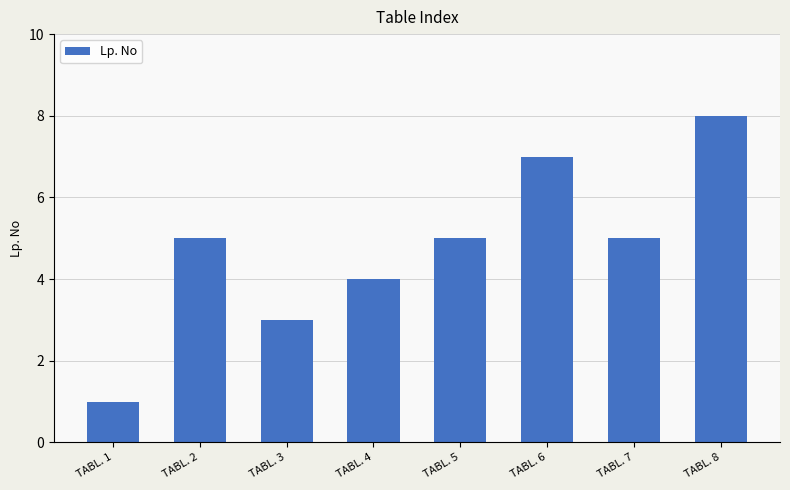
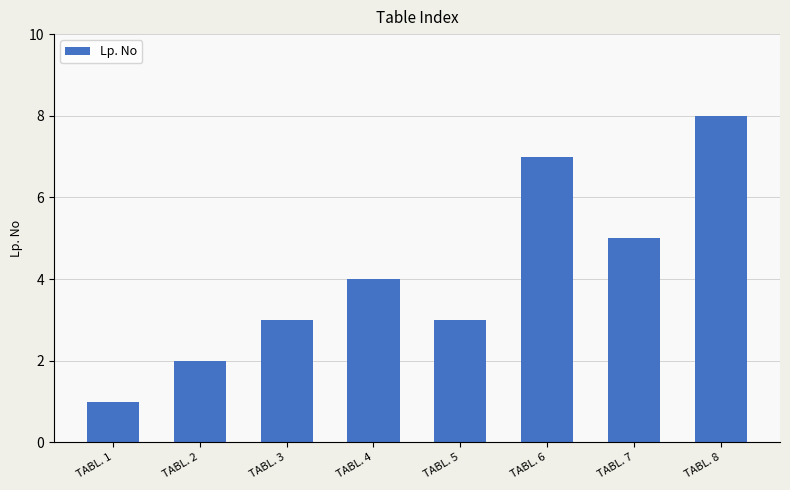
  {
    "TABL. 1": 1,
-   "TABL. 2": 5,
+   "TABL. 2": 2,
    "TABL. 3": 3,
    "TABL. 4": 4,
-   "TABL. 5": 5,
+   "TABL. 5": 3,
    "TABL. 6": 7,
    "TABL. 7": 5,
    "TABL. 8": 8
  }
